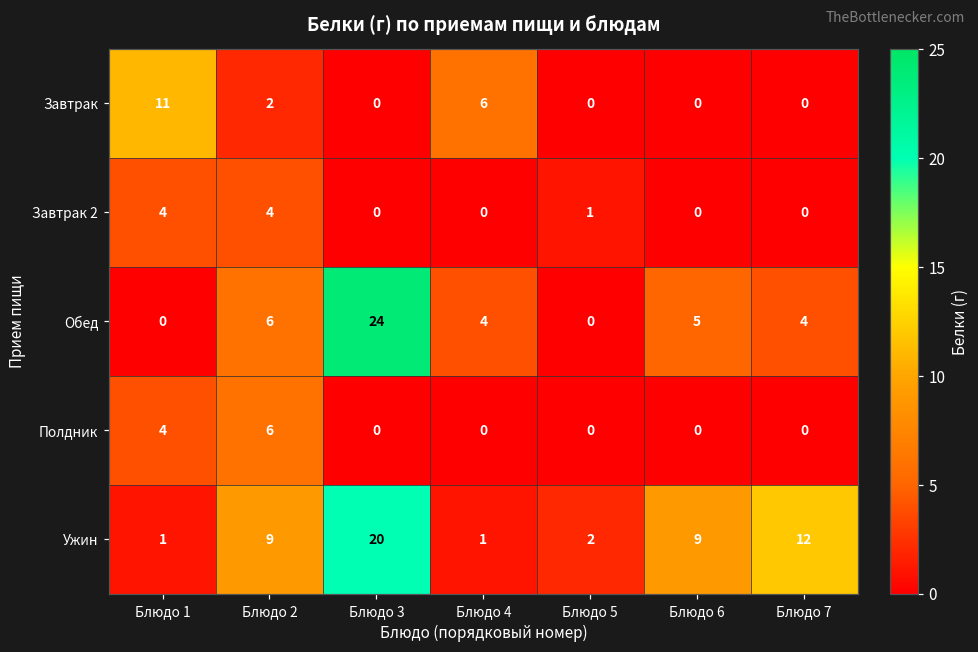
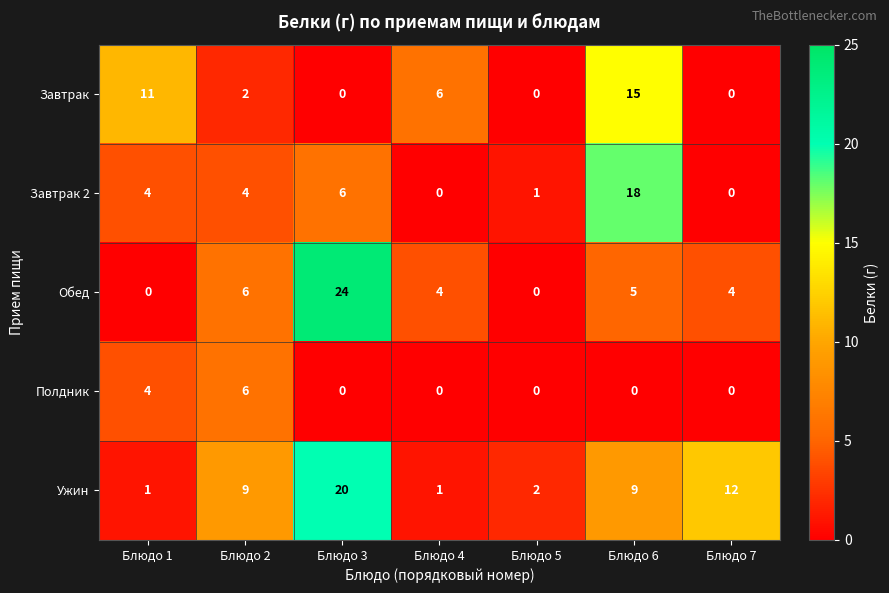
  {
    "Завтрак": {
      "Блюдо 1": 11,
      "Блюдо 2": 2,
      "Блюдо 3": 0,
      "Блюдо 4": 6,
      "Блюдо 5": 0,
-     "Блюдо 6": 0,
+     "Блюдо 6": 15,
      "Блюдо 7": 0
    },
    "Завтрак 2": {
      "Блюдо 1": 4,
      "Блюдо 2": 4,
-     "Блюдо 3": 0,
+     "Блюдо 3": 6,
      "Блюдо 4": 0,
      "Блюдо 5": 1,
-     "Блюдо 6": 0,
+     "Блюдо 6": 18,
      "Блюдо 7": 0
    },
    "Обед": {
      "Блюдо 1": 0,
      "Блюдо 2": 6,
      "Блюдо 3": 24,
      "Блюдо 4": 4,
      "Блюдо 5": 0,
      "Блюдо 6": 5,
      "Блюдо 7": 4
    },
    "Полдник": {
      "Блюдо 1": 4,
      "Блюдо 2": 6,
      "Блюдо 3": 0,
      "Блюдо 4": 0,
      "Блюдо 5": 0,
      "Блюдо 6": 0,
      "Блюдо 7": 0
    },
    "Ужин": {
      "Блюдо 1": 1,
      "Блюдо 2": 9,
      "Блюдо 3": 20,
      "Блюдо 4": 1,
      "Блюдо 5": 2,
      "Блюдо 6": 9,
      "Блюдо 7": 12
    }
  }
